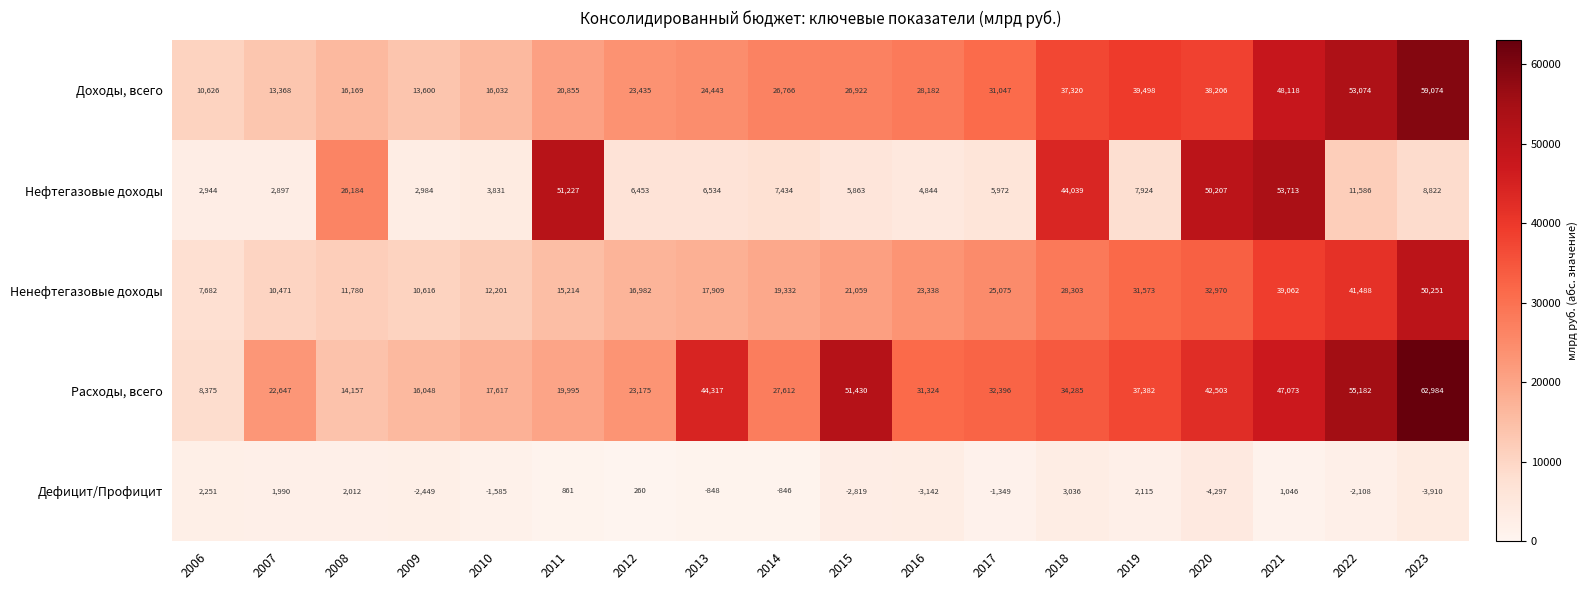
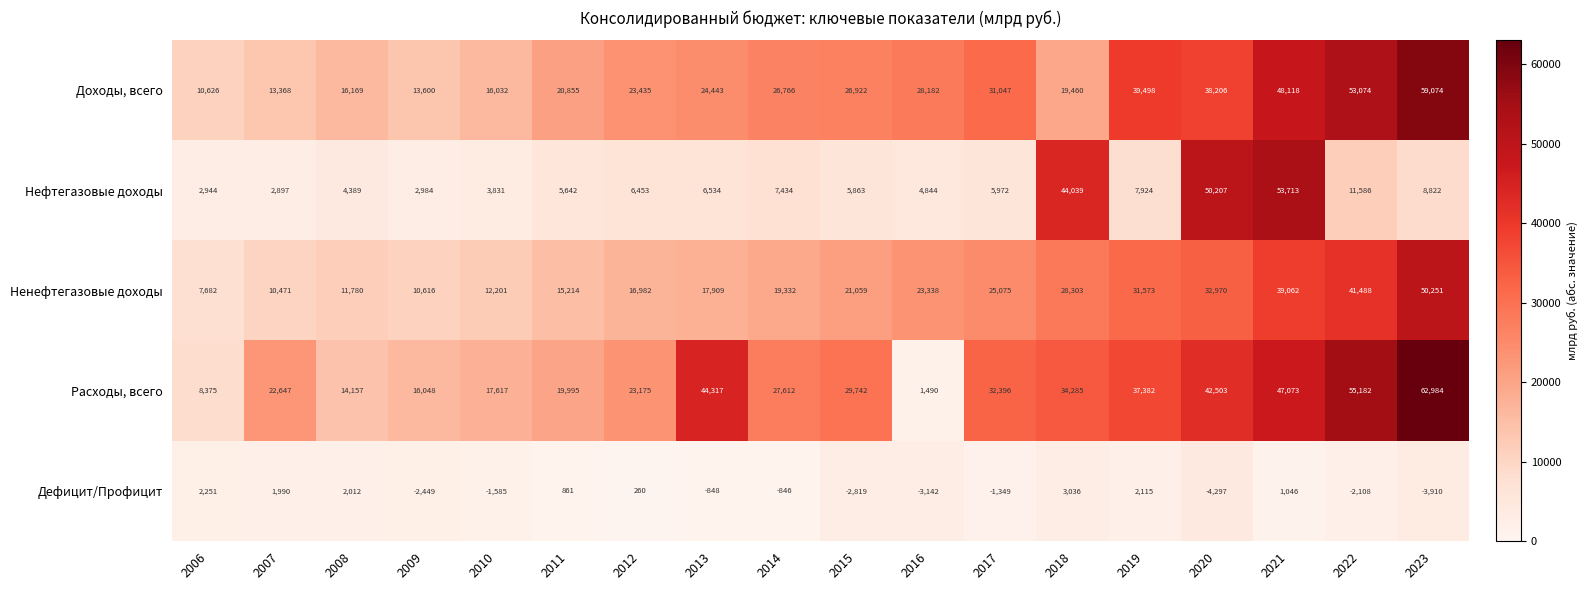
  {
    "Доходы, всего": {
      "2006": "10,626",
      "2007": "13,368",
      "2008": "16,169",
      "2009": "13,600",
      "2010": "16,032",
      "2011": "20,855",
      "2012": "23,435",
      "2013": "24,443",
      "2014": "26,766",
      "2015": "26,922",
      "2016": "28,182",
      "2017": "31,047",
-     "2018": "37,320",
+     "2018": "19,460",
      "2019": "39,498",
      "2020": "38,206",
      "2021": "48,118",
      "2022": "53,074",
      "2023": "59,074"
    },
    "Нефтегазовые доходы": {
      "2006": "2,944",
      "2007": "2,897",
-     "2008": "26,184",
+     "2008": "4,389",
      "2009": "2,984",
      "2010": "3,831",
-     "2011": "51,227",
+     "2011": "5,642",
      "2012": "6,453",
      "2013": "6,534",
      "2014": "7,434",
      "2015": "5,863",
      "2016": "4,844",
      "2017": "5,972",
      "2018": "44,039",
      "2019": "7,924",
      "2020": "50,207",
      "2021": "53,713",
      "2022": "11,586",
      "2023": "8,822"
    },
    "Ненефтегазовые доходы": {
      "2006": "7,682",
      "2007": "10,471",
      "2008": "11,780",
      "2009": "10,616",
      "2010": "12,201",
      "2011": "15,214",
      "2012": "16,982",
      "2013": "17,909",
      "2014": "19,332",
      "2015": "21,059",
      "2016": "23,338",
      "2017": "25,075",
      "2018": "28,303",
      "2019": "31,573",
      "2020": "32,970",
      "2021": "39,062",
      "2022": "41,488",
      "2023": "50,251"
    },
    "Расходы, всего": {
      "2006": "8,375",
      "2007": "22,647",
      "2008": "14,157",
      "2009": "16,048",
      "2010": "17,617",
      "2011": "19,995",
      "2012": "23,175",
      "2013": "44,317",
      "2014": "27,612",
-     "2015": "51,430",
-     "2016": "31,324",
+     "2015": "29,742",
+     "2016": "1,490",
      "2017": "32,396",
      "2018": "34,285",
      "2019": "37,382",
      "2020": "42,503",
      "2021": "47,073",
      "2022": "55,182",
      "2023": "62,984"
    },
    "Дефицит/Профицит": {
      "2006": "2,251",
      "2007": "1,990",
      "2008": "2,012",
      "2009": "-2,449",
      "2010": "-1,585",
      "2011": "861",
      "2012": "260",
      "2013": "-848",
      "2014": "-846",
      "2015": "-2,819",
      "2016": "-3,142",
      "2017": "-1,349",
      "2018": "3,036",
      "2019": "2,115",
      "2020": "-4,297",
      "2021": "1,046",
      "2022": "-2,108",
      "2023": "-3,910"
    }
  }
